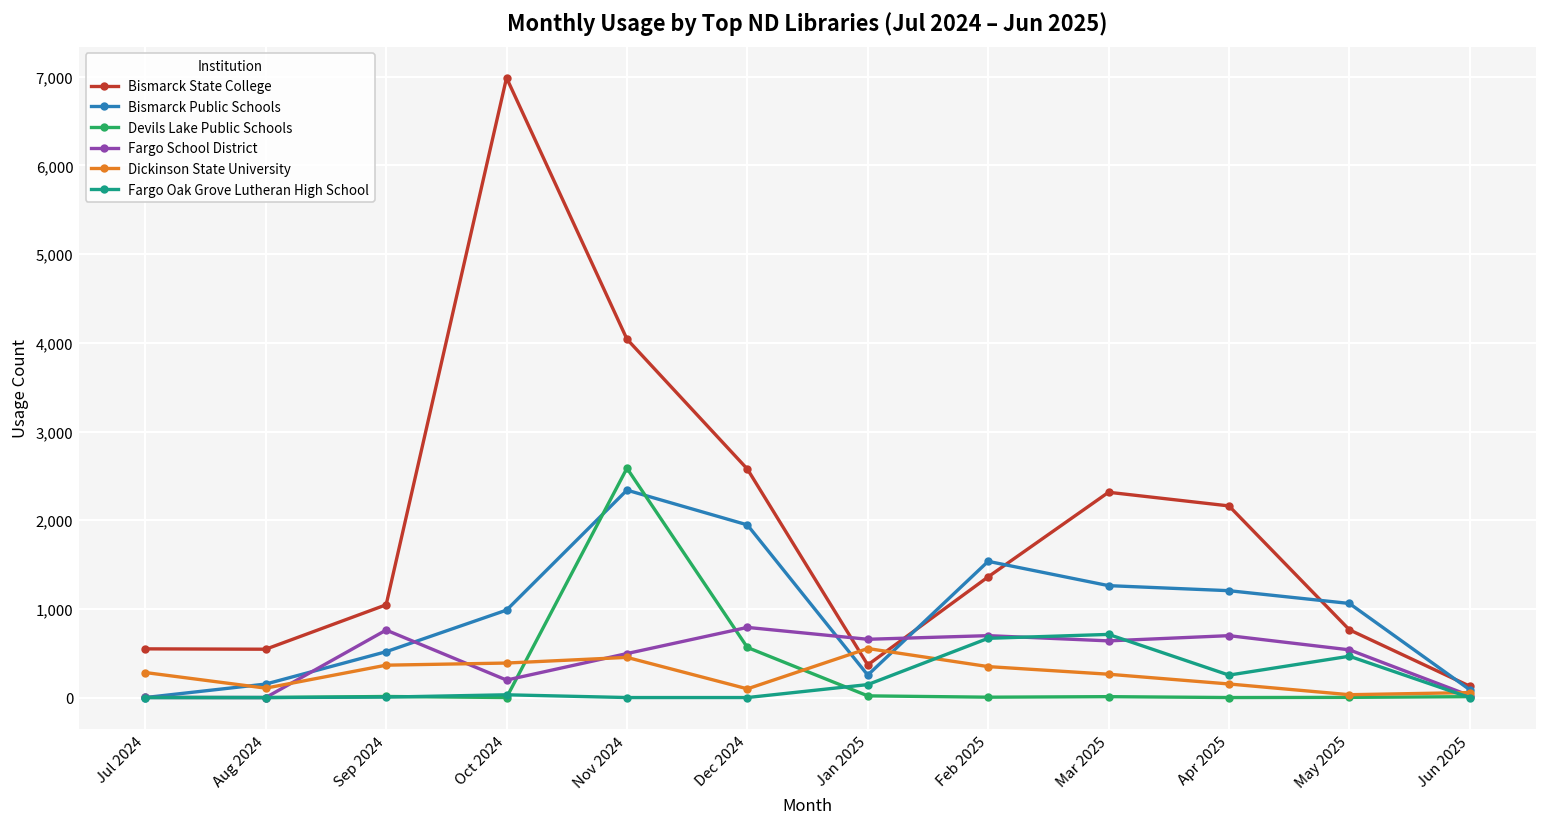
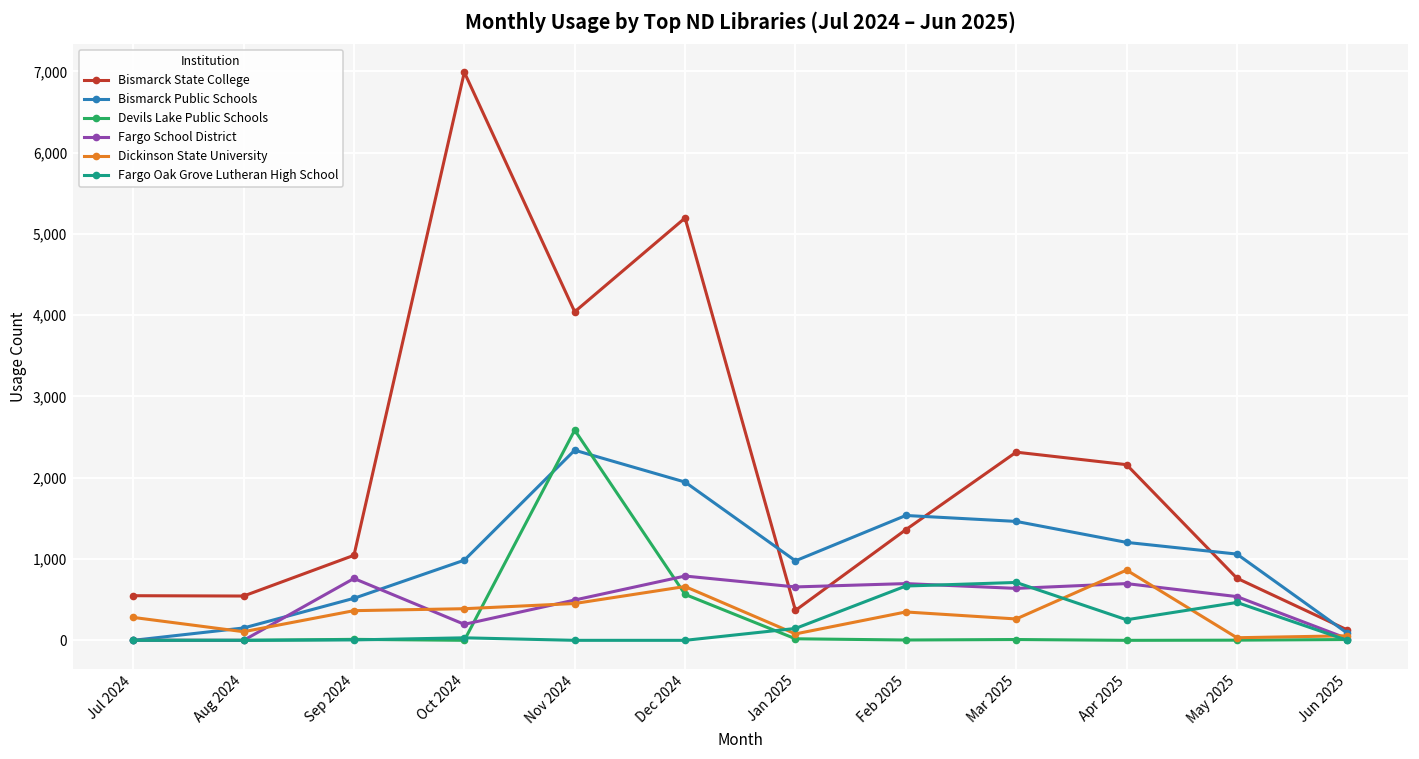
  {
    "Bismarck State College": {
      "Jul 2024": "500",
      "Aug 2024": "500",
      "Sep 2024": "1,000",
      "Oct 2024": "7,000",
      "Nov 2024": "4,000",
-     "Dec 2024": "2,600",
+     "Dec 2024": "5,200",
      "Jan 2025": "400",
      "Feb 2025": "1,400",
      "Mar 2025": "2,300",
      "Apr 2025": "2,200",
      "May 2025": "800",
      "Jun 2025": "100"
    },
    "Bismarck Public Schools": {
      "Aug 2024": "200",
      "Sep 2024": "500",
      "Oct 2024": "1,000",
      "Nov 2024": "2,300",
      "Dec 2024": "1,900",
-     "Jan 2025": "300",
+     "Jan 2025": "1,000",
      "Feb 2025": "1,500",
-     "Mar 2025": "1,300",
+     "Mar 2025": "1,500",
      "Apr 2025": "1,200",
      "May 2025": "1,100"
    },
    "Fargo School District": {
      "Sep 2024": "800",
      "Oct 2024": "200",
      "Nov 2024": "500",
      "Dec 2024": "800",
      "Jan 2025": "700",
      "Mar 2025": "600",
      "Apr 2025": "700",
      "May 2025": "500"
    },
    "Dickinson State University": {
      "Jul 2024": "300",
      "Aug 2024": "100",
      "Sep 2024": "400",
      "Oct 2024": "400",
      "Nov 2024": "500",
-     "Dec 2024": "100",
-     "Jan 2025": "600",
+     "Dec 2024": "700",
+     "Jan 2025": "100",
      "Feb 2025": "300",
      "Mar 2025": "300",
-     "Apr 2025": "200"
+     "Apr 2025": "900"
    }
  }
